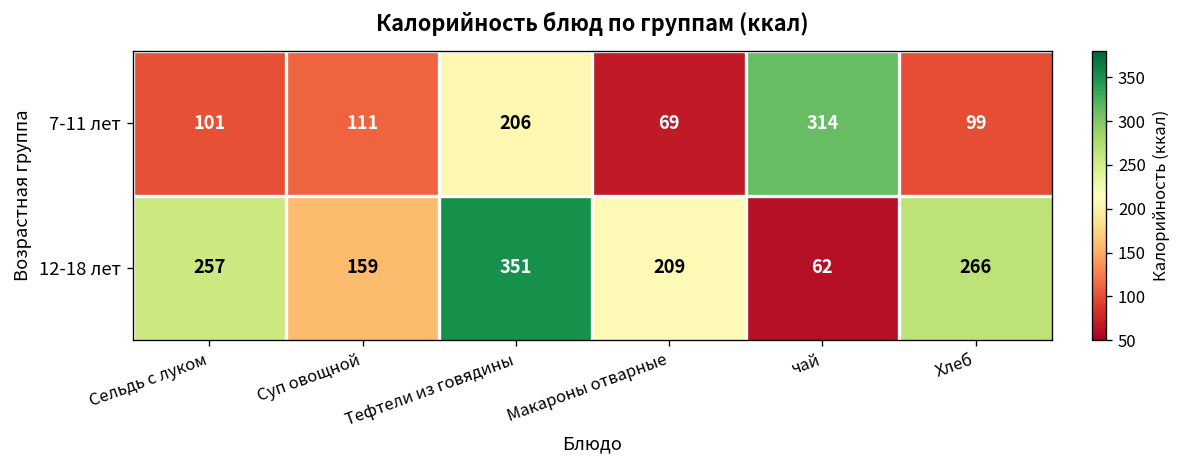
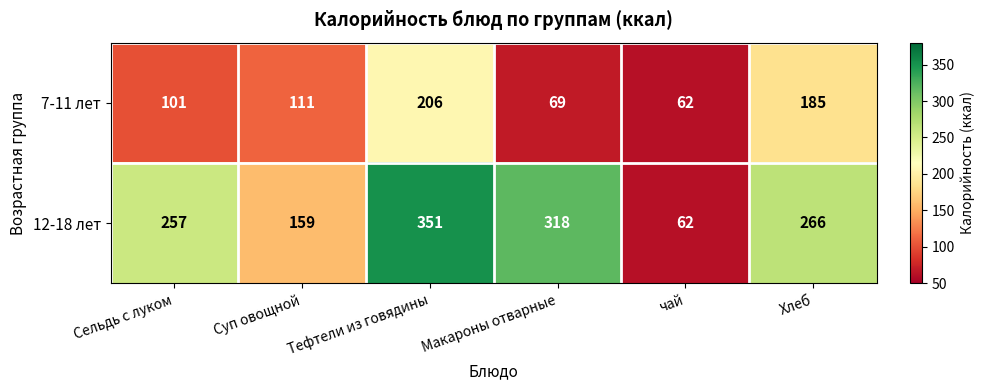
  {
    "7-11 лет": {
      "Сельдь с луком": 101,
      "Суп овощной": 111,
      "Тефтели из говядины": 206,
      "Макароны отварные": 69,
-     "чай": 314,
-     "Хлеб": 99
+     "чай": 62,
+     "Хлеб": 185
    },
    "12-18 лет": {
      "Сельдь с луком": 257,
      "Суп овощной": 159,
      "Тефтели из говядины": 351,
-     "Макароны отварные": 209,
+     "Макароны отварные": 318,
      "чай": 62,
      "Хлеб": 266
    }
  }
